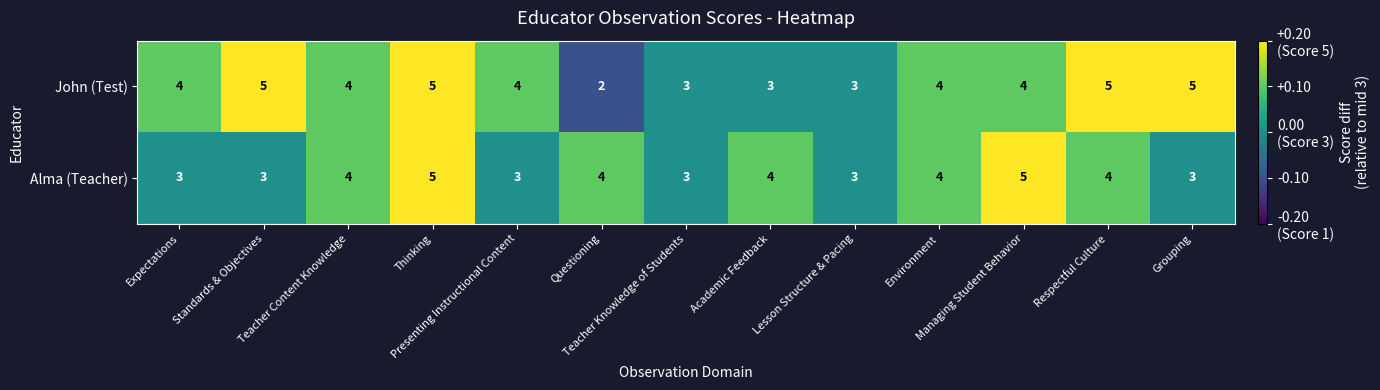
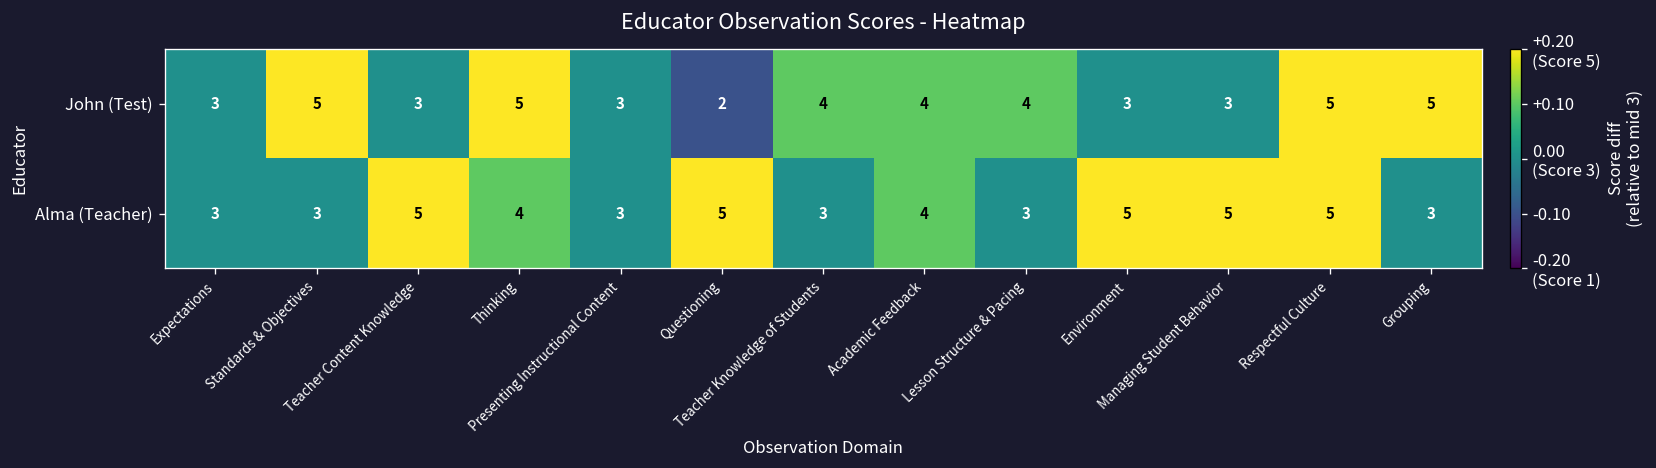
  {
    "John (Test)": {
-     "Expectations": 4,
+     "Expectations": 3,
      "Standards & Objectives": 5,
-     "Teacher Content Knowledge": 4,
+     "Teacher Content Knowledge": 3,
      "Thinking": 5,
-     "Presenting Instructional Content": 4,
+     "Presenting Instructional Content": 3,
      "Questioning": 2,
-     "Teacher Knowledge of Students": 3,
-     "Academic Feedback": 3,
-     "Lesson Structure & Pacing": 3,
-     "Environment": 4,
-     "Managing Student Behavior": 4,
+     "Teacher Knowledge of Students": 4,
+     "Academic Feedback": 4,
+     "Lesson Structure & Pacing": 4,
+     "Environment": 3,
+     "Managing Student Behavior": 3,
      "Respectful Culture": 5,
      "Grouping": 5
    },
    "Alma (Teacher)": {
      "Expectations": 3,
      "Standards & Objectives": 3,
-     "Teacher Content Knowledge": 4,
-     "Thinking": 5,
+     "Teacher Content Knowledge": 5,
+     "Thinking": 4,
      "Presenting Instructional Content": 3,
-     "Questioning": 4,
+     "Questioning": 5,
      "Teacher Knowledge of Students": 3,
      "Academic Feedback": 4,
      "Lesson Structure & Pacing": 3,
-     "Environment": 4,
+     "Environment": 5,
      "Managing Student Behavior": 5,
-     "Respectful Culture": 4,
+     "Respectful Culture": 5,
      "Grouping": 3
    }
  }
